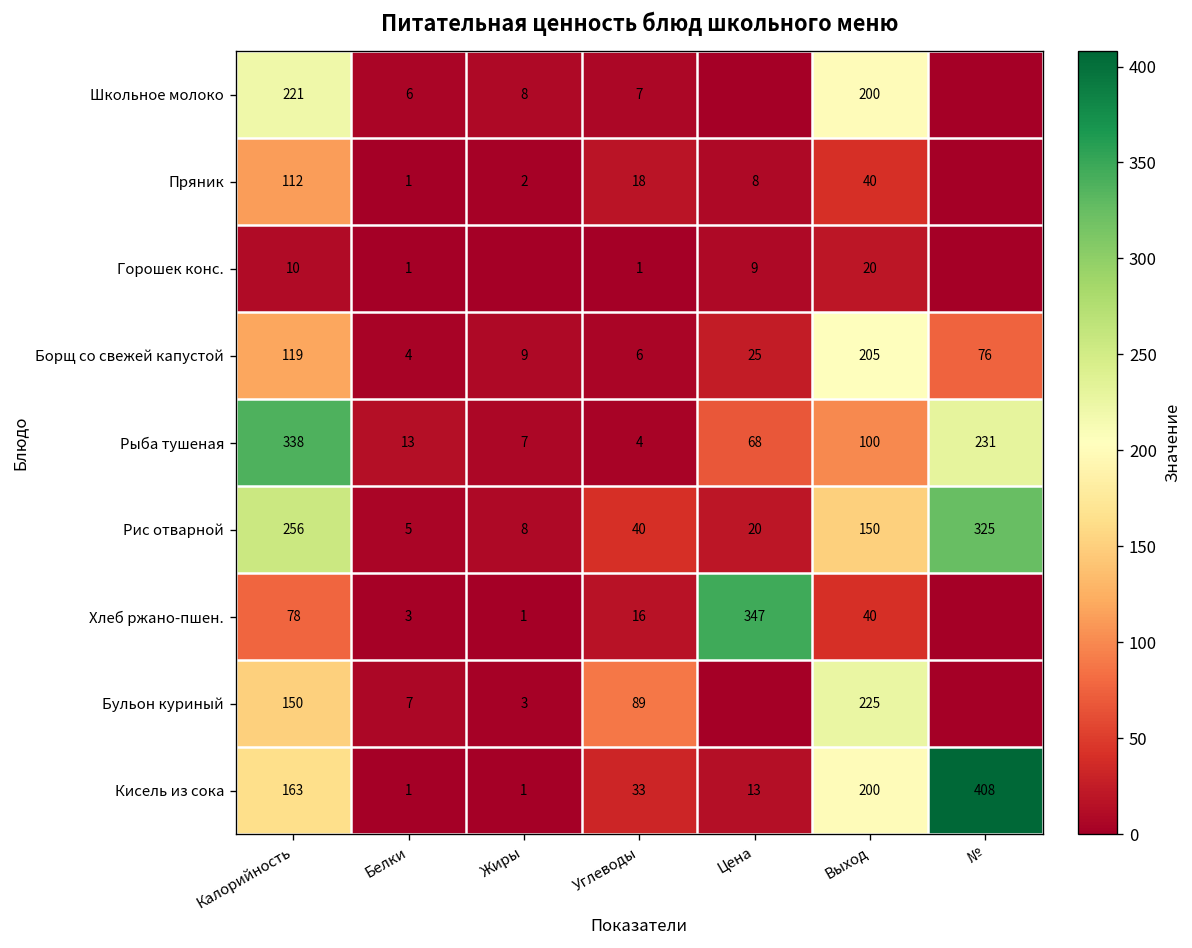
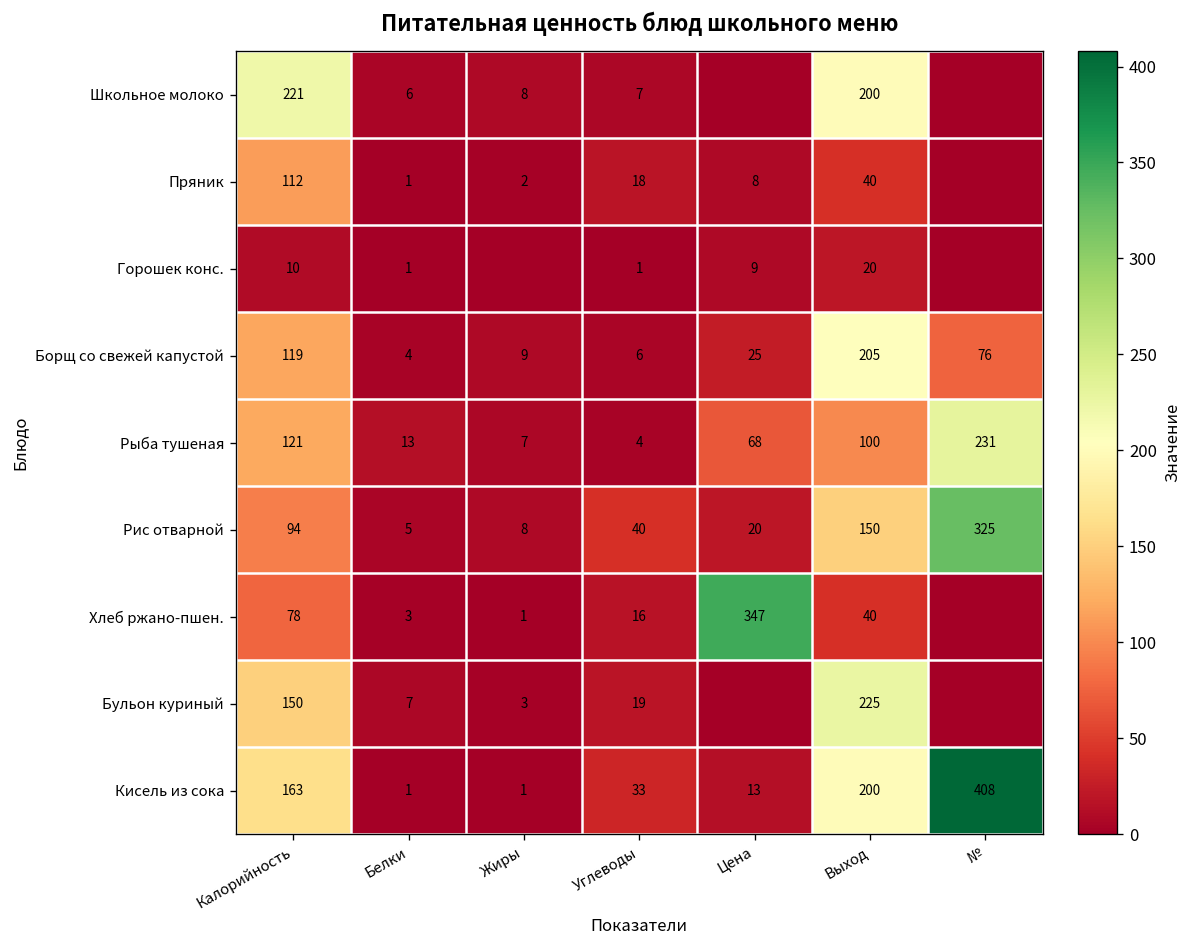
  {
    "Школьное молоко": {
      "Калорийность": 221,
      "Белки": 6,
      "Жиры": 8,
      "Углеводы": 7,
      "Выход": 200
    },
    "Пряник": {
      "Калорийность": 112,
      "Белки": 1,
      "Жиры": 2,
      "Углеводы": 18,
      "Цена": 8,
      "Выход": 40
    },
    "Горошек конс.": {
      "Калорийность": 10,
      "Белки": 1,
      "Углеводы": 1,
      "Цена": 9,
      "Выход": 20
    },
    "Борщ со свежей капустой": {
      "Калорийность": 119,
      "Белки": 4,
      "Жиры": 9,
      "Углеводы": 6,
      "Цена": 25,
      "Выход": 205,
      "№": 76
    },
    "Рыба тушеная": {
-     "Калорийность": 338,
+     "Калорийность": 121,
      "Белки": 13,
      "Жиры": 7,
      "Углеводы": 4,
      "Цена": 68,
      "Выход": 100,
      "№": 231
    },
    "Рис отварной": {
-     "Калорийность": 256,
+     "Калорийность": 94,
      "Белки": 5,
      "Жиры": 8,
      "Углеводы": 40,
      "Цена": 20,
      "Выход": 150,
      "№": 325
    },
    "Хлеб ржано-пшен.": {
      "Калорийность": 78,
      "Белки": 3,
      "Жиры": 1,
      "Углеводы": 16,
      "Цена": 347,
      "Выход": 40
    },
    "Бульон куриный": {
      "Калорийность": 150,
      "Белки": 7,
      "Жиры": 3,
-     "Углеводы": 89,
+     "Углеводы": 19,
      "Выход": 225
    },
    "Кисель из сока": {
      "Калорийность": 163,
      "Белки": 1,
      "Жиры": 1,
      "Углеводы": 33,
      "Цена": 13,
      "Выход": 200,
      "№": 408
    }
  }
